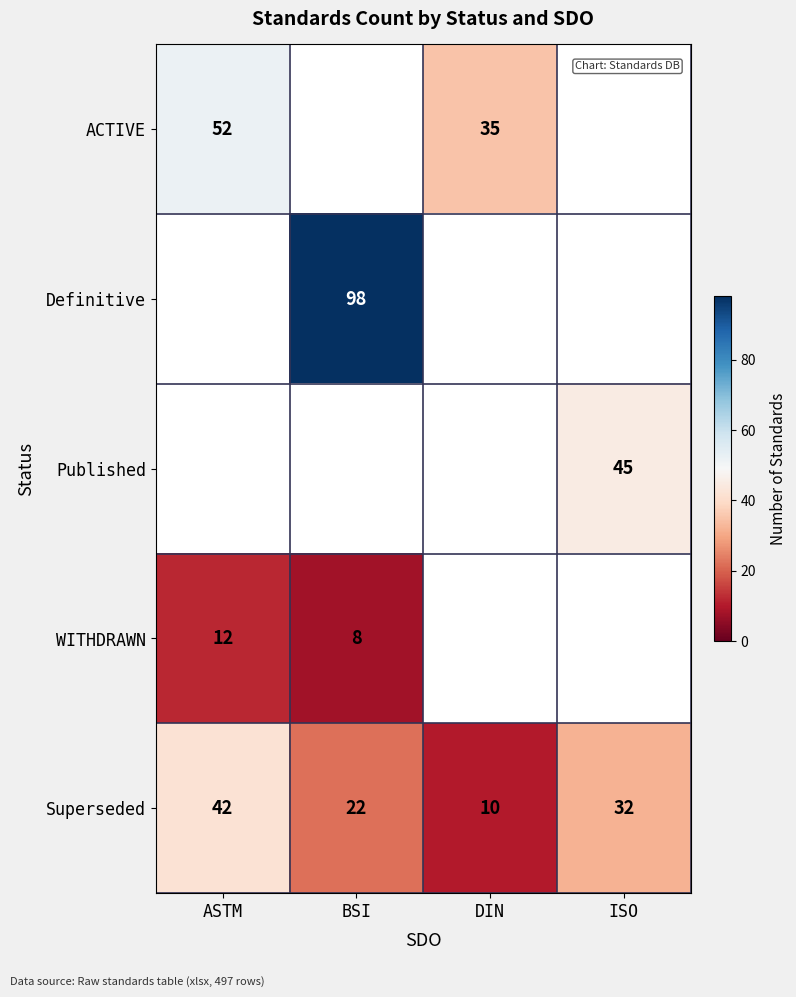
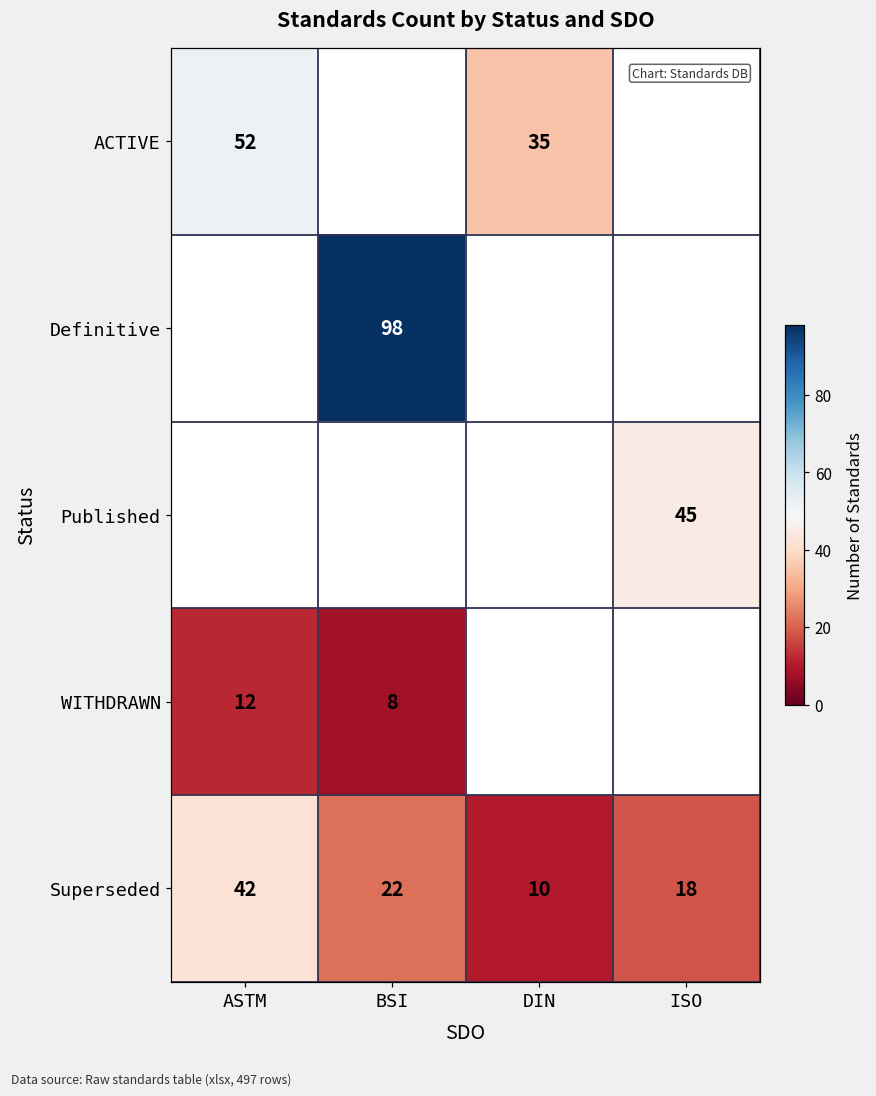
  {
    "ACTIVE": {
      "ASTM": 52,
      "DIN": 35
    },
    "Definitive": {
      "BSI": 98
    },
    "Published": {
      "ISO": 45
    },
    "WITHDRAWN": {
      "ASTM": 12,
      "BSI": 8
    },
    "Superseded": {
      "ASTM": 42,
      "BSI": 22,
      "DIN": 10,
-     "ISO": 32
+     "ISO": 18
    }
  }
